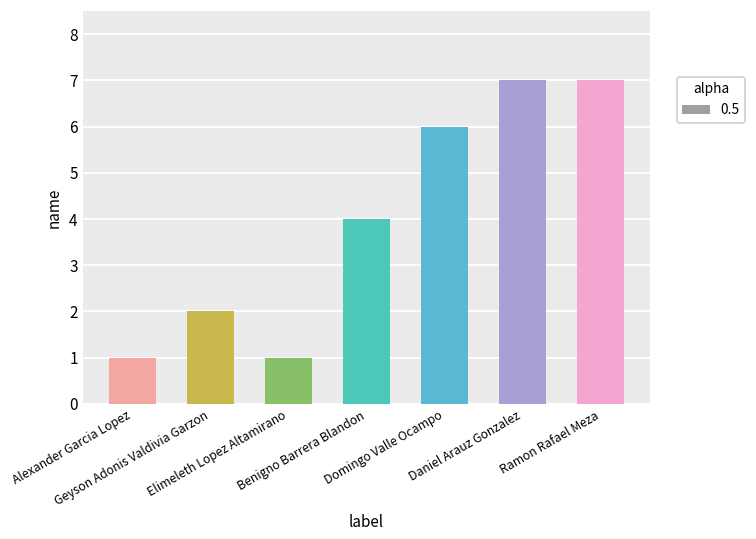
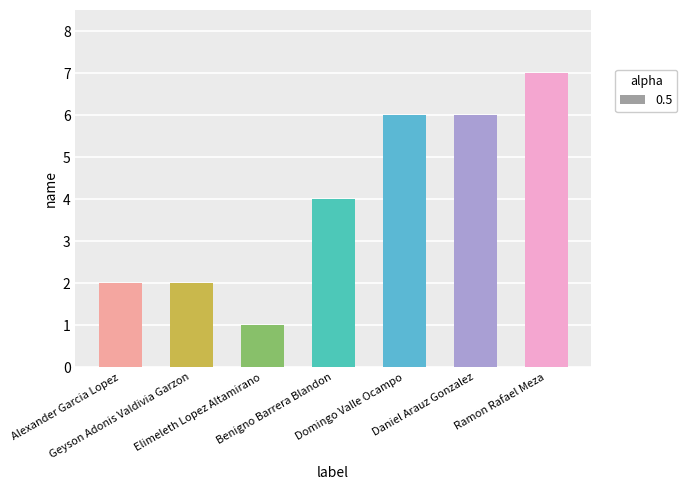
  {
-   "Alexander Garcia Lopez": 1,
+   "Alexander Garcia Lopez": 2,
    "Geyson Adonis Valdivia Garzon": 2,
    "Elimeleth Lopez Altamirano": 1,
    "Benigno Barrera Blandon": 4,
    "Domingo Valle Ocampo": 6,
-   "Daniel Arauz Gonzalez": 7,
+   "Daniel Arauz Gonzalez": 6,
    "Ramon Rafael Meza": 7
  }
